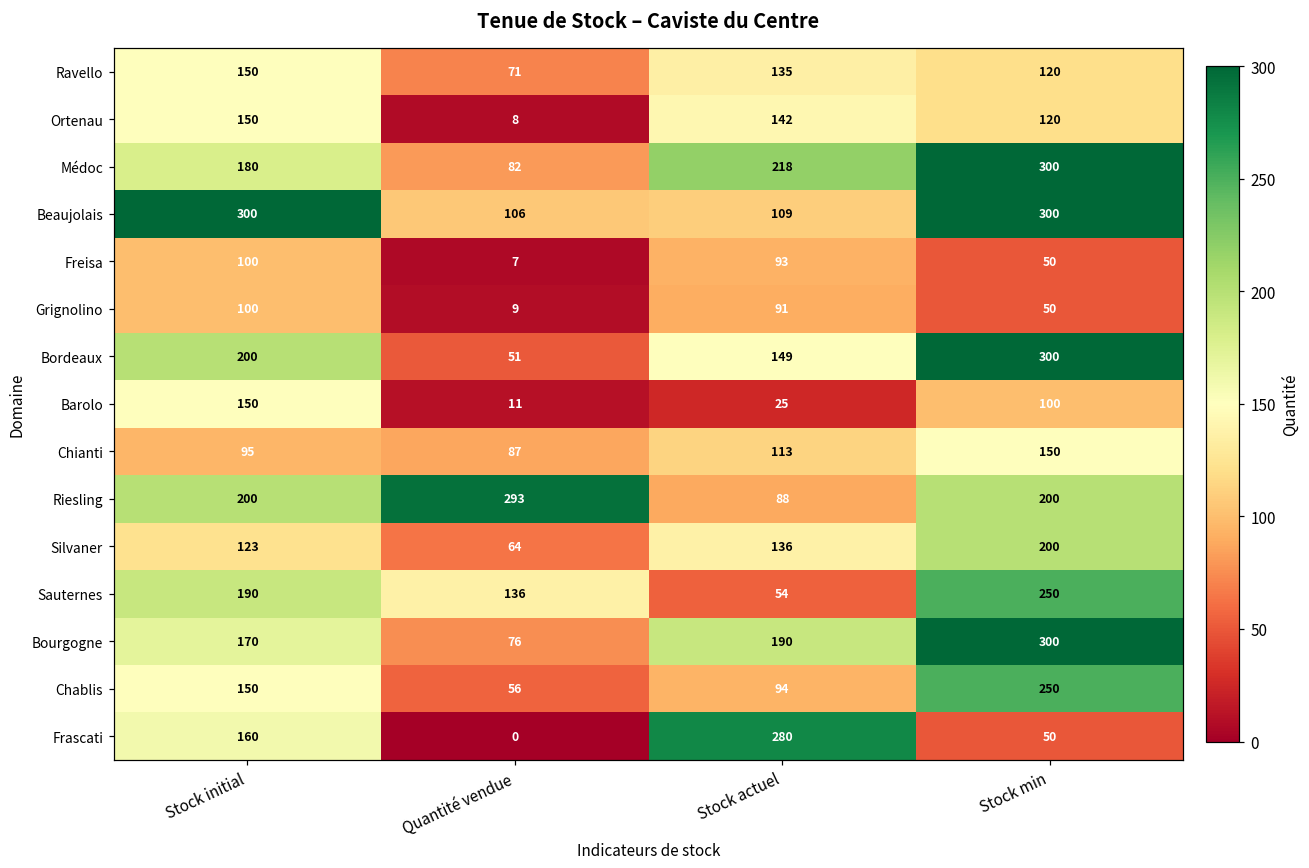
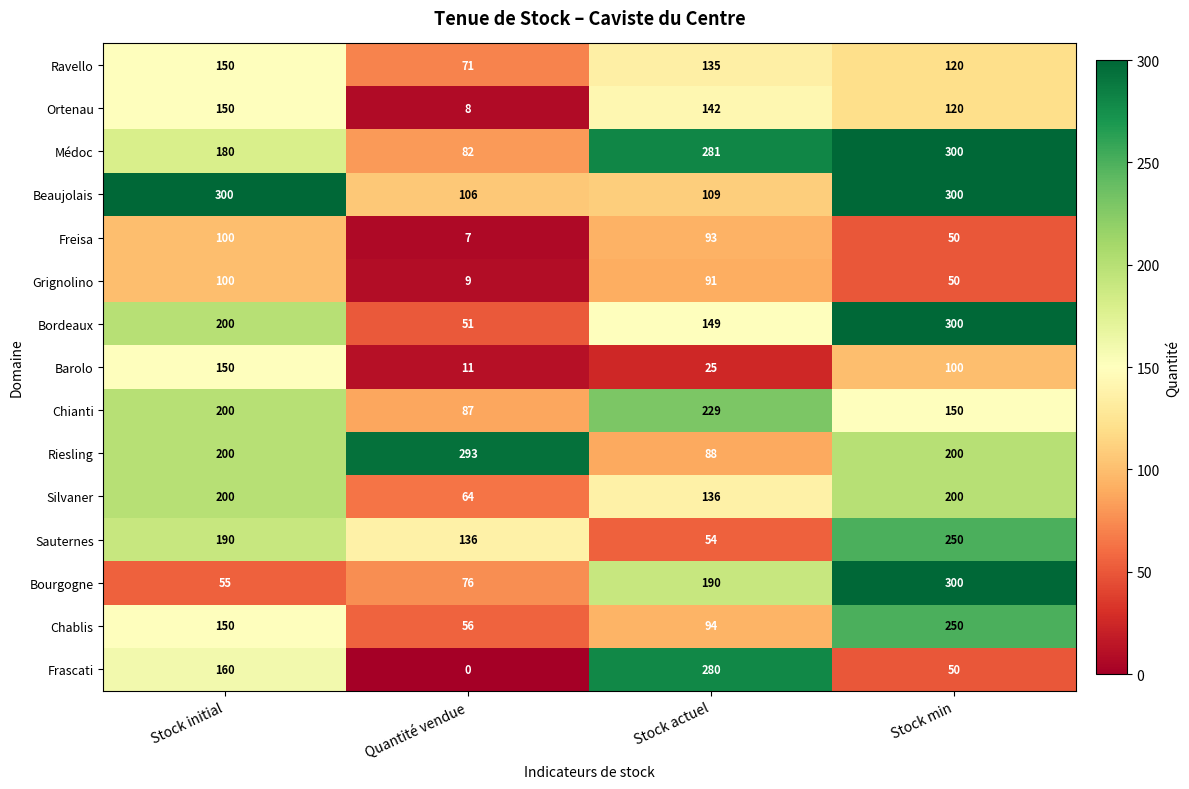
  {
    "Ravello": {
      "Stock initial": 150,
      "Quantité vendue": 71,
      "Stock actuel": 135,
      "Stock min": 120
    },
    "Ortenau": {
      "Stock initial": 150,
      "Quantité vendue": 8,
      "Stock actuel": 142,
      "Stock min": 120
    },
    "Médoc": {
      "Stock initial": 180,
      "Quantité vendue": 82,
-     "Stock actuel": 218,
+     "Stock actuel": 281,
      "Stock min": 300
    },
    "Beaujolais": {
      "Stock initial": 300,
      "Quantité vendue": 106,
      "Stock actuel": 109,
      "Stock min": 300
    },
    "Freisa": {
      "Stock initial": 100,
      "Quantité vendue": 7,
      "Stock actuel": 93,
      "Stock min": 50
    },
    "Grignolino": {
      "Stock initial": 100,
      "Quantité vendue": 9,
      "Stock actuel": 91,
      "Stock min": 50
    },
    "Bordeaux": {
      "Stock initial": 200,
      "Quantité vendue": 51,
      "Stock actuel": 149,
      "Stock min": 300
    },
    "Barolo": {
      "Stock initial": 150,
      "Quantité vendue": 11,
      "Stock actuel": 25,
      "Stock min": 100
    },
    "Chianti": {
-     "Stock initial": 95,
+     "Stock initial": 200,
      "Quantité vendue": 87,
-     "Stock actuel": 113,
+     "Stock actuel": 229,
      "Stock min": 150
    },
    "Riesling": {
      "Stock initial": 200,
      "Quantité vendue": 293,
      "Stock actuel": 88,
      "Stock min": 200
    },
    "Silvaner": {
-     "Stock initial": 123,
+     "Stock initial": 200,
      "Quantité vendue": 64,
      "Stock actuel": 136,
      "Stock min": 200
    },
    "Sauternes": {
      "Stock initial": 190,
      "Quantité vendue": 136,
      "Stock actuel": 54,
      "Stock min": 250
    },
    "Bourgogne": {
-     "Stock initial": 170,
+     "Stock initial": 55,
      "Quantité vendue": 76,
      "Stock actuel": 190,
      "Stock min": 300
    },
    "Chablis": {
      "Stock initial": 150,
      "Quantité vendue": 56,
      "Stock actuel": 94,
      "Stock min": 250
    },
    "Frascati": {
      "Stock initial": 160,
      "Quantité vendue": 0,
      "Stock actuel": 280,
      "Stock min": 50
    }
  }
